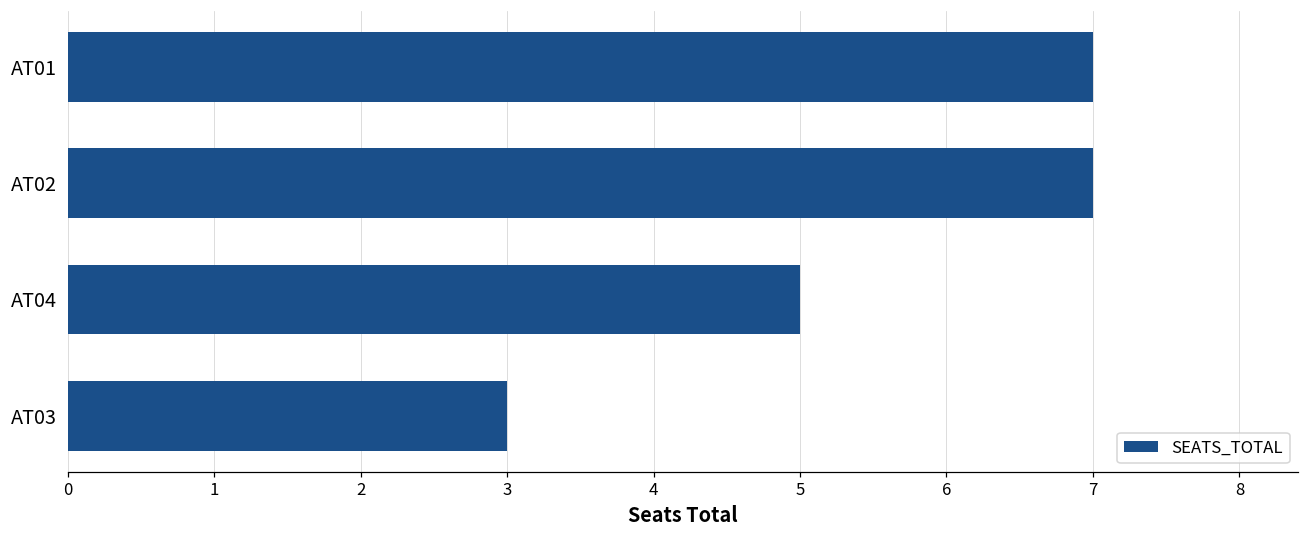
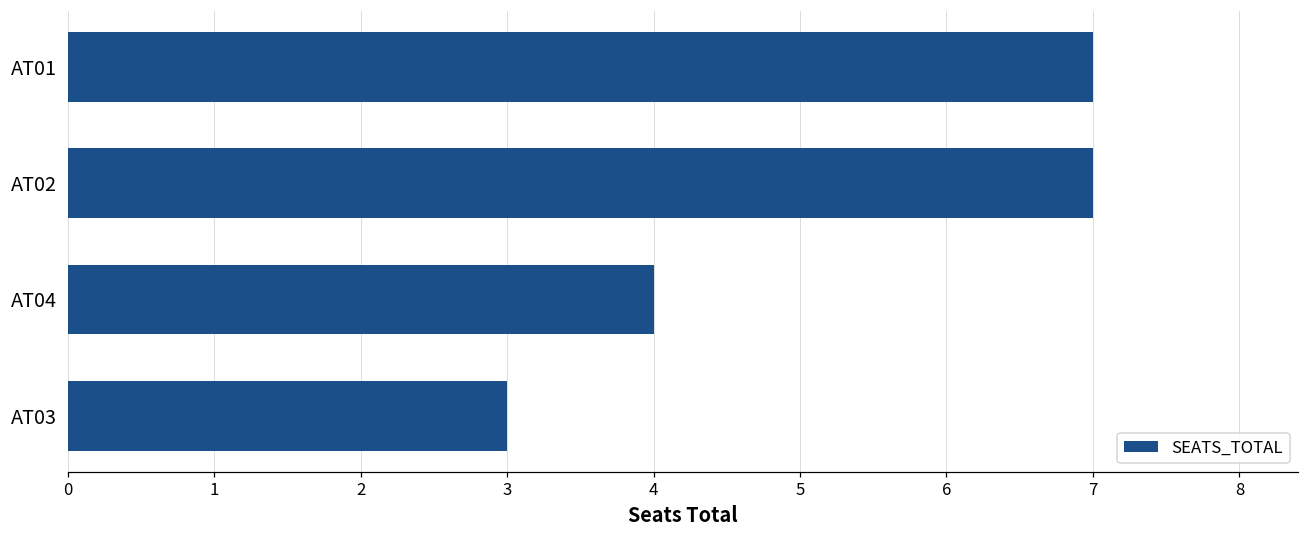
  {
    "AT01": 7,
    "AT02": 7,
-   "AT04": 5,
+   "AT04": 4,
    "AT03": 3
  }
